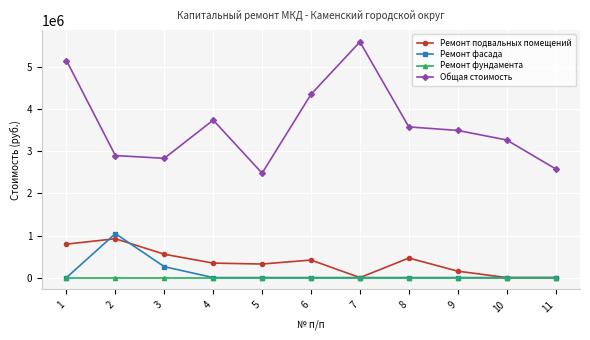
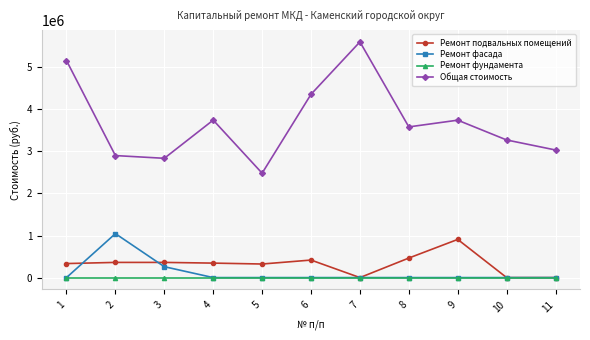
  {
    "Ремонт подвальных помещений": {
-     "1": 800000,
-     "2": 900000,
-     "3": 600000,
+     "1": 300000,
+     "2": 400000,
+     "3": 400000,
      "4": 300000,
      "5": 300000,
      "6": 400000,
      "8": 500000,
-     "9": 200000
+     "9": 900000
    },
    "Ремонт фасада": {
      "2": 1000000,
      "3": 300000
    },
    "Ремонт фундамента": {
      "2": 0,
      "3": 0
    },
    "Общая стоимость": {
      "1": 5200000,
      "2": 2900000,
      "3": 2800000,
      "4": 3700000,
      "5": 2500000,
      "6": 4400000,
      "7": 5600000,
      "8": 3600000,
-     "9": 3500000,
+     "9": 3700000,
      "10": 3300000,
-     "11": 2600000
+     "11": 3000000
    }
  }
